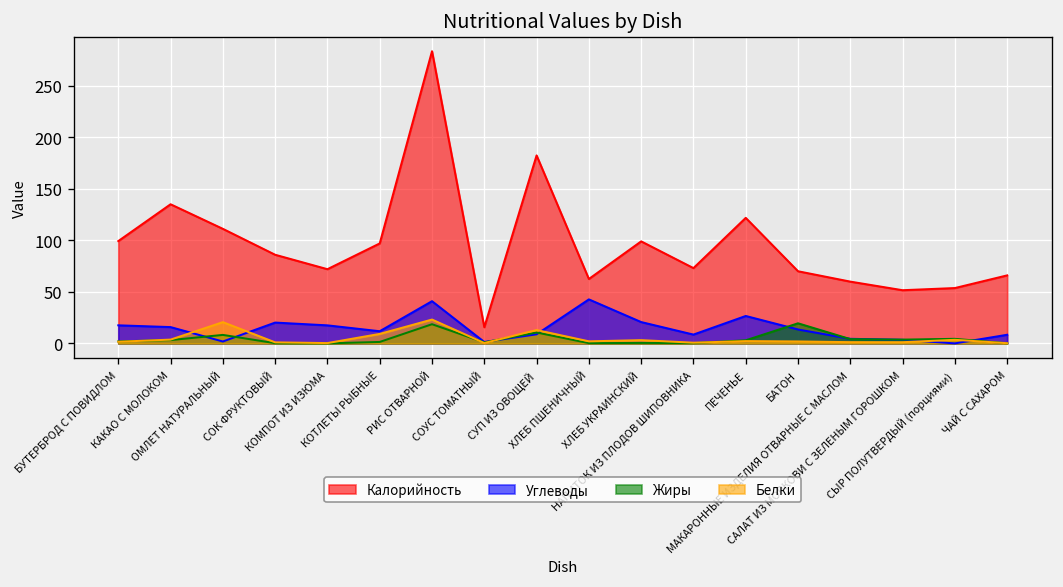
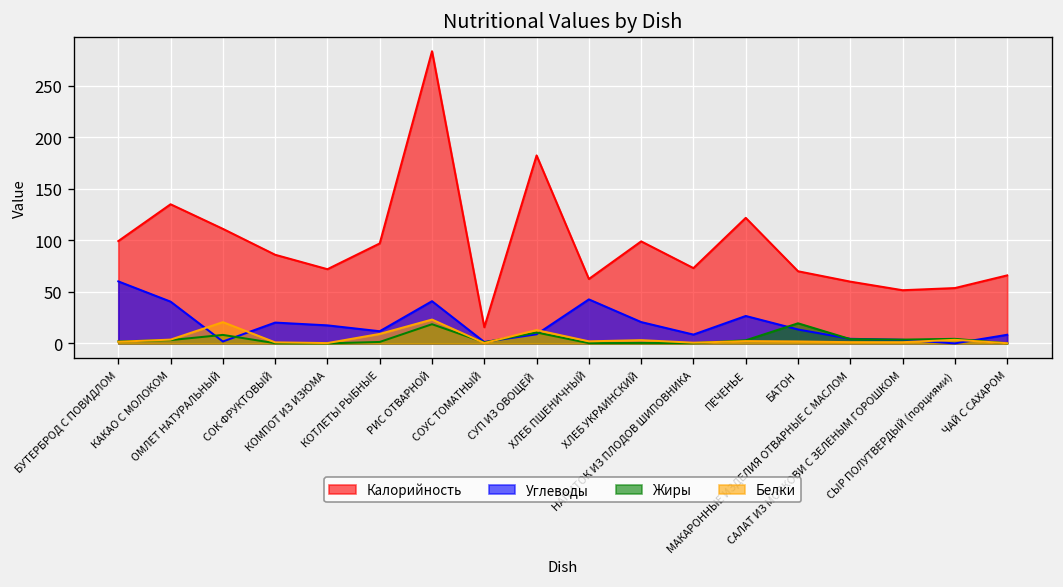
  {
    "Калорийность": {
      "БУТЕРБРОД С ПОВИДЛОМ": 100,
      "КАКАО С МОЛОКОМ": 140,
      "ОМЛЕТ НАТУРАЛЬНЫЙ": 110,
      "СОК ФРУКТОВЫЙ": 90,
      "КОМПОТ ИЗ ИЗЮМА": 70,
      "КОТЛЕТЫ РЫБНЫЕ": 100,
      "РИС ОТВАРНОЙ": 280,
      "СОУС ТОМАТНЫЙ": 20,
      "СУП ИЗ ОВОЩЕЙ": 180,
      "ХЛЕБ ПШЕНИЧНЫЙ": 60,
      "ХЛЕБ УКРАИНСКИЙ": 100,
      "НАПИТОК ИЗ ПЛОДОВ ШИПОВНИКА": 70,
      "ПЕЧЕНЬЕ": 120,
      "БАТОН": 70,
      "МАКАРОННЫЕ ИЗДЕЛИЯ ОТВАРНЫЕ С МАСЛОМ": 60,
      "САЛАТ ИЗ МОРКОВИ С ЗЕЛЕНЫМ ГОРОШКОМ": 50,
      "СЫР ПОЛУТВЕРДЫЙ (порциями)": 50,
      "ЧАЙ С САХАРОМ": 70
    },
    "Углеводы": {
-     "БУТЕРБРОД С ПОВИДЛОМ": 20,
-     "КАКАО С МОЛОКОМ": 20,
+     "БУТЕРБРОД С ПОВИДЛОМ": 60,
+     "КАКАО С МОЛОКОМ": 40,
      "ОМЛЕТ НАТУРАЛЬНЫЙ": 0,
      "СОК ФРУКТОВЫЙ": 20,
      "КОМПОТ ИЗ ИЗЮМА": 20,
      "РИС ОТВАРНОЙ": 40,
      "ХЛЕБ ПШЕНИЧНЫЙ": 40,
      "ХЛЕБ УКРАИНСКИЙ": 20,
      "НАПИТОК ИЗ ПЛОДОВ ШИПОВНИКА": 10,
      "ПЕЧЕНЬЕ": 30,
      "БАТОН": 10,
      "СЫР ПОЛУТВЕРДЫЙ (порциями)": 0,
      "ЧАЙ С САХАРОМ": 10
    },
    "Жиры": {
      "ОМЛЕТ НАТУРАЛЬНЫЙ": 10,
      "КОТЛЕТЫ РЫБНЫЕ": 0,
      "РИС ОТВАРНОЙ": 20,
      "БАТОН": 20
    },
    "Белки": {
      "ОМЛЕТ НАТУРАЛЬНЫЙ": 20,
      "РИС ОТВАРНОЙ": 20,
      "БАТОН": 0,
      "МАКАРОННЫЕ ИЗДЕЛИЯ ОТВАРНЫЕ С МАСЛОМ": 0
    }
  }
